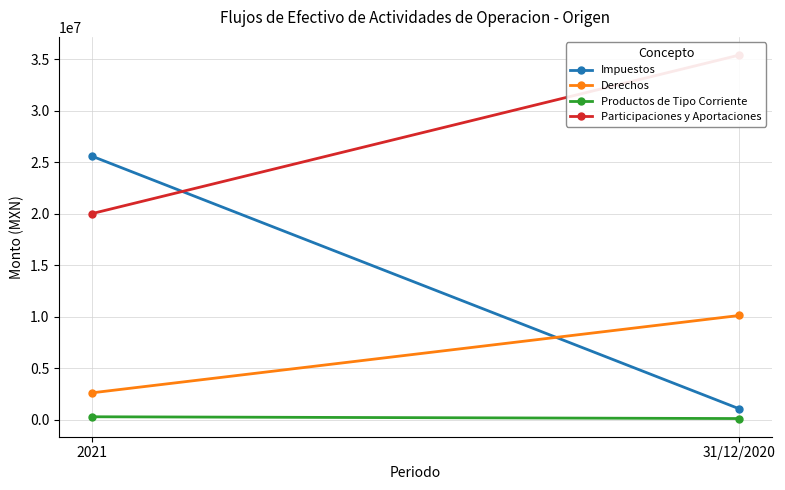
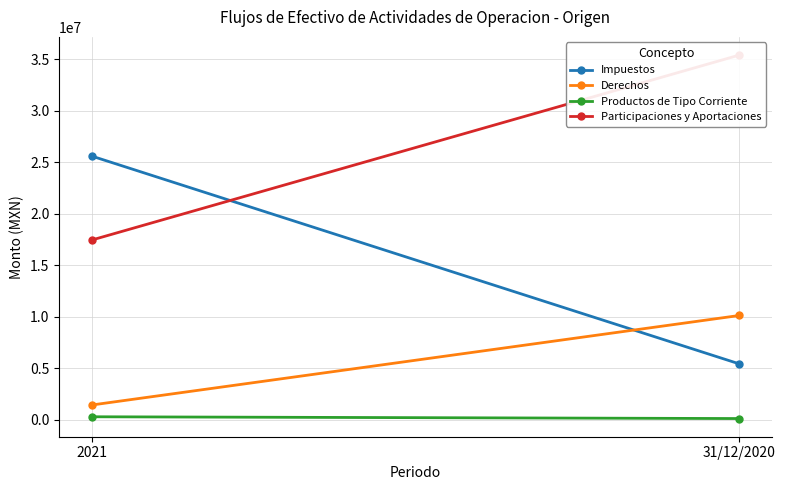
  {
    "Impuestos": {
      "2021": 25600000,
-     "31/12/2020": 1100000
+     "31/12/2020": 5400000
    },
    "Derechos": {
-     "2021": 2600000,
+     "2021": 1400000,
      "31/12/2020": 10100000
    },
    "Productos de Tipo Corriente": {
      "2021": 300000,
      "31/12/2020": 100000
    },
    "Participaciones y Aportaciones": {
-     "2021": 20000000
+     "2021": 17500000
    }
  }
